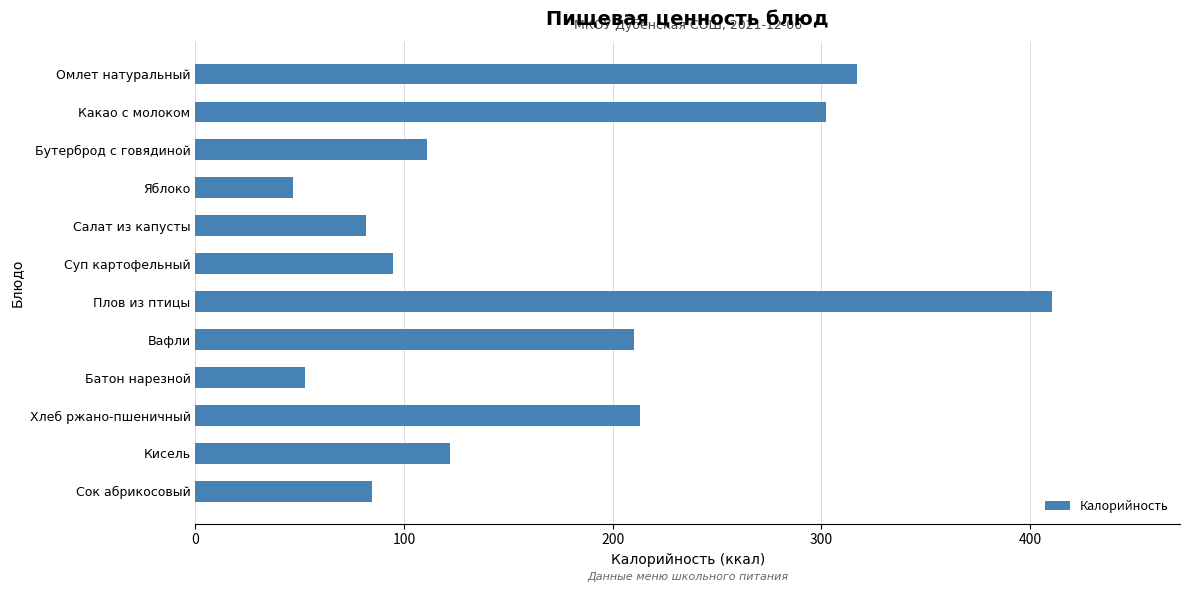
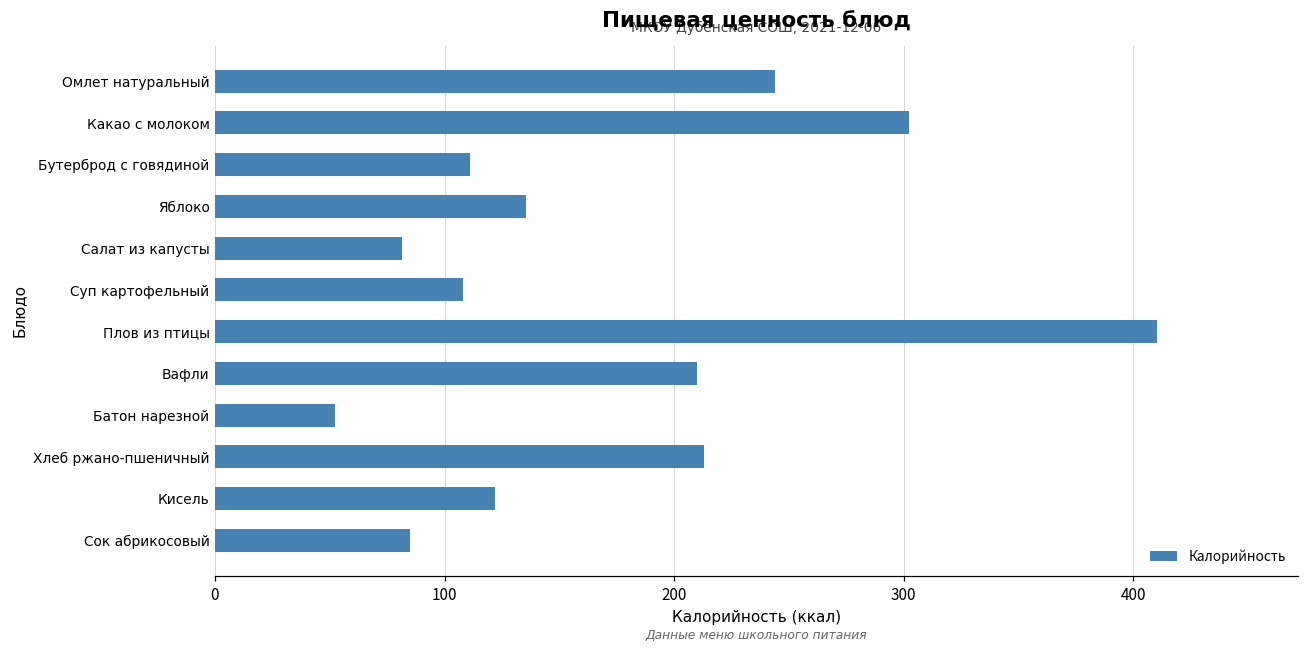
  {
-   "Омлет натуральный": 317,
+   "Омлет натуральный": 244,
    "Какао с молоком": 302,
    "Бутерброд с говядиной": 111,
-   "Яблоко": 47,
+   "Яблоко": 136,
    "Салат из капусты": 82,
-   "Суп картофельный": 95,
+   "Суп картофельный": 108,
    "Плов из птицы": 410,
    "Вафли": 210,
    "Батон нарезной": 52,
    "Хлеб ржано-пшеничный": 213,
    "Кисель": 122,
    "Сок абрикосовый": 85
  }
